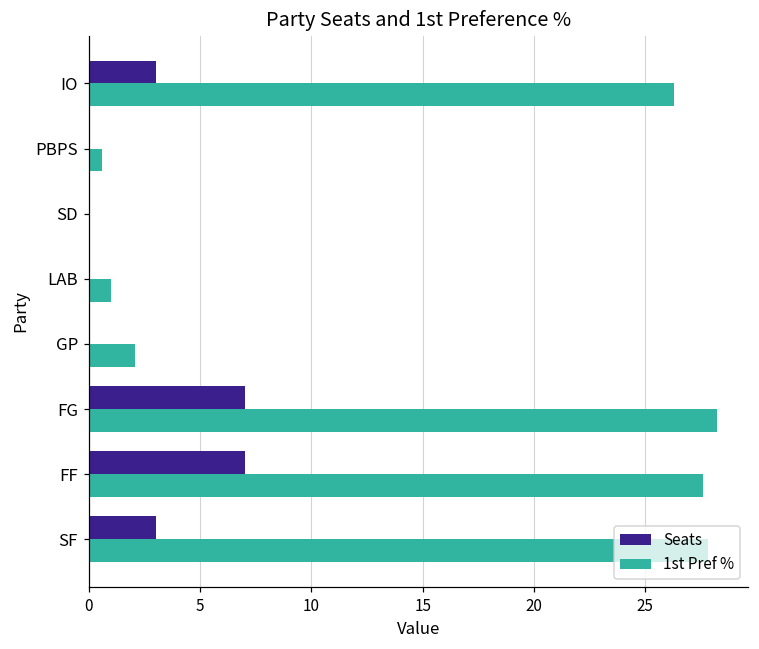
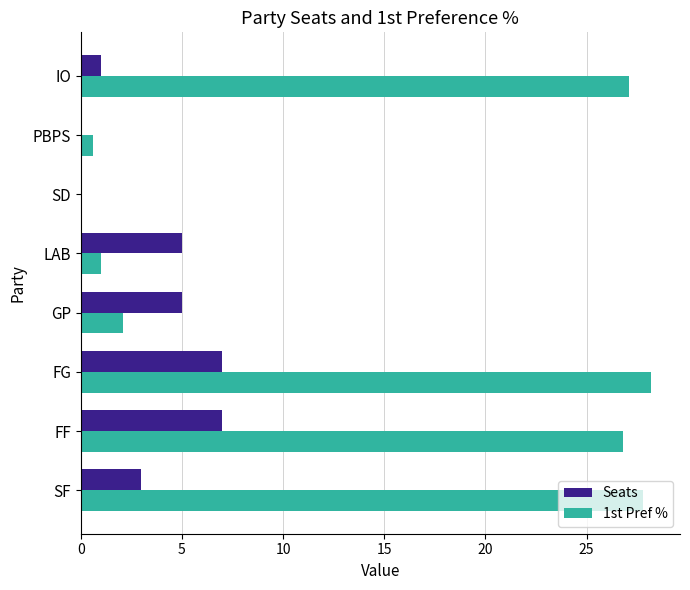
  {
    "Seats": {
-     "IO": 3,
+     "IO": 1,
      "PBPS": 0,
      "SD": 0,
-     "LAB": 0,
-     "GP": 0,
+     "LAB": 5,
+     "GP": 5,
      "FG": 7,
      "FF": 7,
      "SF": 3
    },
    "1st Pref %": {
-     "IO": 26.3,
+     "IO": 27.1,
      "PBPS": 0.6,
      "SD": 0.0,
      "LAB": 1.0,
      "GP": 2.1,
      "FG": 28.2,
-     "FF": 27.6
+     "FF": 26.8
    }
  }
